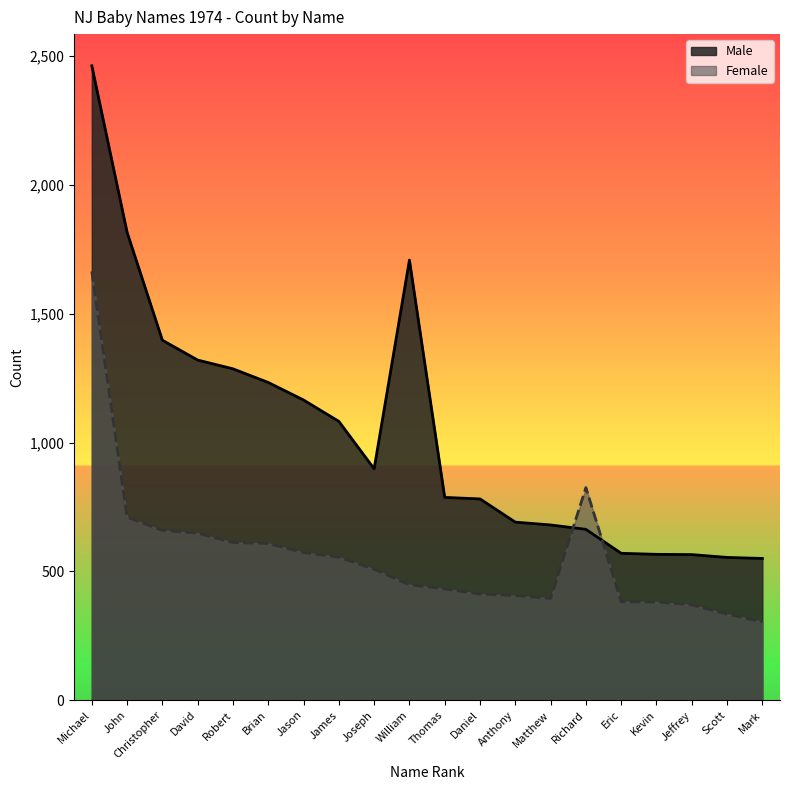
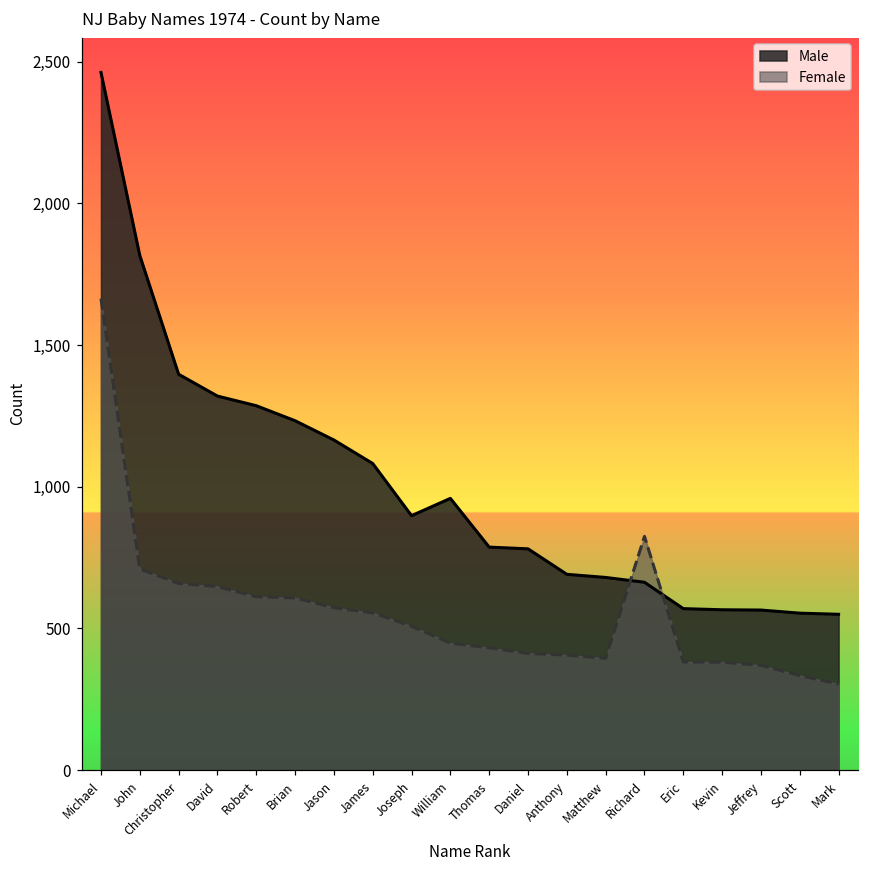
  {
    "Male": {
      "Michael": "2,460",
      "John": "1,820",
      "Christopher": "1,400",
      "David": "1,320",
      "Robert": "1,290",
      "Brian": "1,230",
      "Jason": "1,170",
      "James": "1,080",
      "Joseph": "900",
-     "William": "1,710",
+     "William": "960",
      "Thomas": "790",
      "Daniel": "780",
      "Anthony": "690",
      "Matthew": "680",
      "Richard": "660",
      "Eric": "570",
      "Kevin": "570",
      "Jeffrey": "570",
      "Scott": "550",
      "Mark": "550"
    },
    "Female": {
      "Michael": "1,660",
      "John": "710",
      "Christopher": "660",
      "David": "650",
      "Robert": "610",
      "Brian": "610",
      "Jason": "570",
      "James": "560",
      "Joseph": "510",
      "William": "450",
      "Thomas": "430",
      "Daniel": "410",
      "Anthony": "410",
      "Matthew": "400",
      "Richard": "830",
      "Eric": "380",
      "Kevin": "380",
      "Jeffrey": "370",
      "Scott": "330",
      "Mark": "300"
    }
  }
